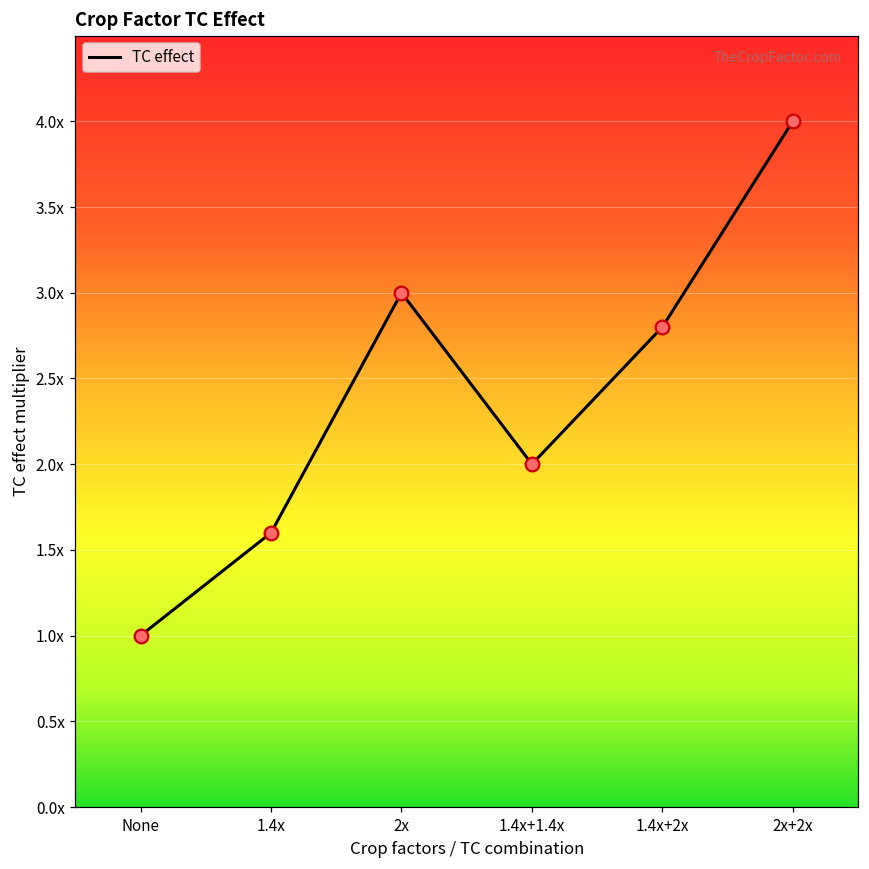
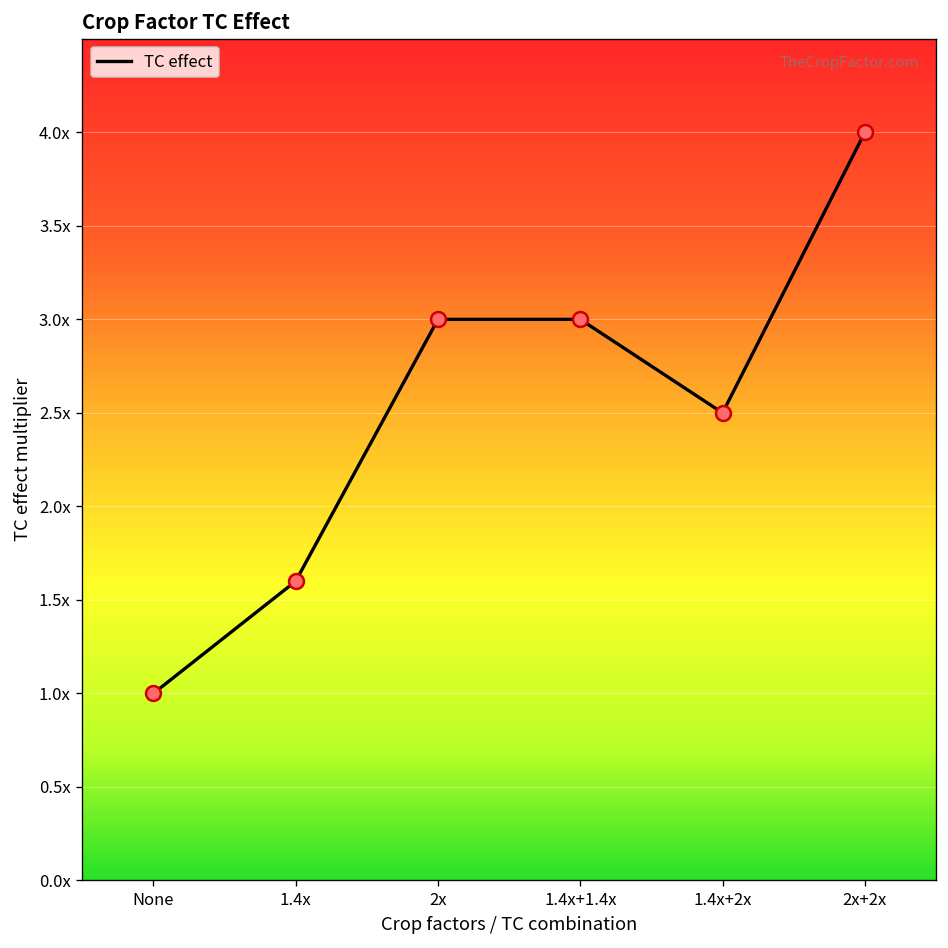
  {
    "None": "1.0x",
    "1.4x": "1.6x",
    "2x": "3.0x",
-   "1.4x+1.4x": "2x",
-   "1.4x+2x": "2.8x",
+   "1.4x+1.4x": "3x",
+   "1.4x+2x": "2.5x",
    "2x+2x": "4.0x"
  }
